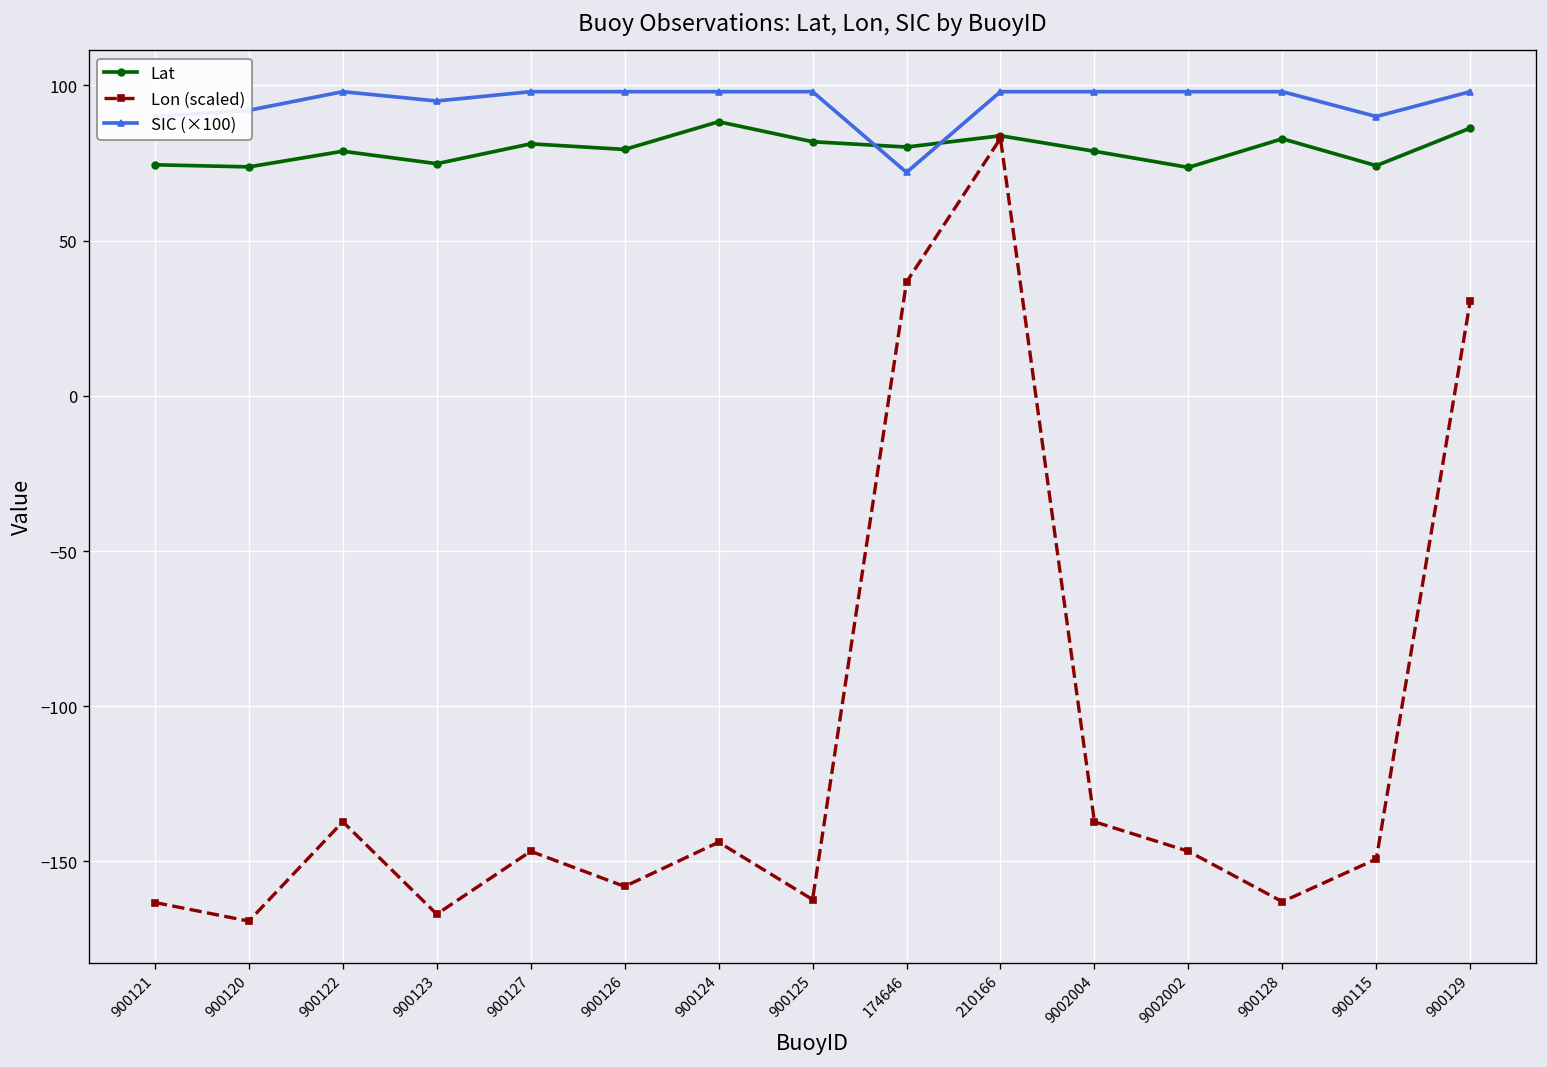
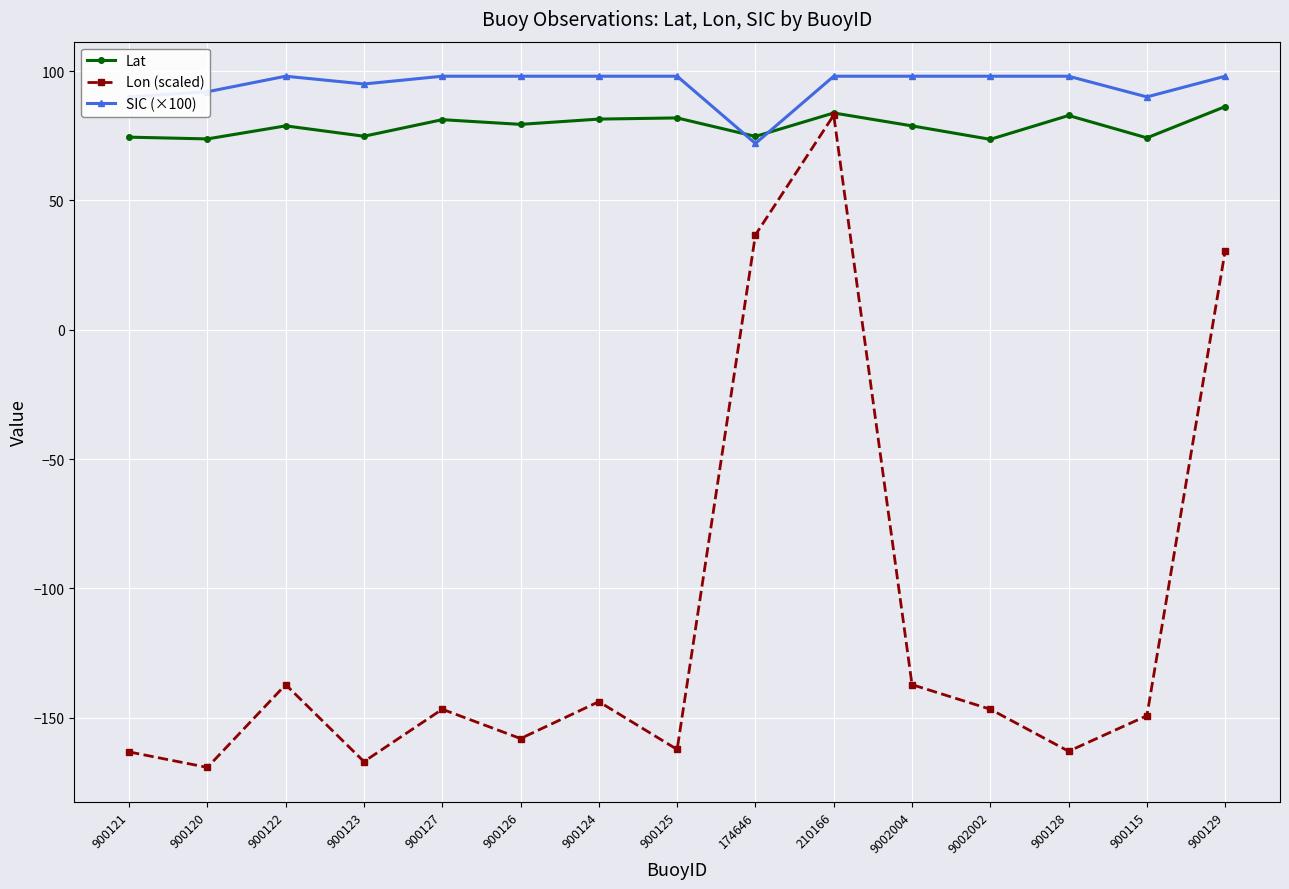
  {
    "Lat": {
      "900121": 74,
      "900120": 74,
      "900122": 79,
      "900123": 75,
      "900127": 81,
      "900126": 79,
-     "900124": 88,
+     "900124": 81,
      "900125": 82,
-     "174646": 80,
+     "174646": 75,
      "9002004": 79,
      "9002002": 74,
      "900128": 83,
      "900115": 74,
      "900129": 86
    },
    "Lon (scaled)": {
      "900121": -163,
      "900120": -169,
      "900122": -137,
      "900123": -167,
      "900127": -147,
      "900126": -158,
      "900124": -144,
      "900125": -162,
      "174646": 37,
      "9002004": -137,
      "9002002": -147,
      "900128": -163,
      "900115": -149,
      "900129": 31
    },
    "SIC (×100)": {
      "900122": 98,
      "900123": 95,
      "900127": 98,
      "900126": 98,
      "900124": 98,
      "900125": 98,
      "174646": 72,
      "210166": 98,
      "9002004": 98,
      "9002002": 98,
      "900128": 98,
      "900115": 90,
      "900129": 98
    }
  }
